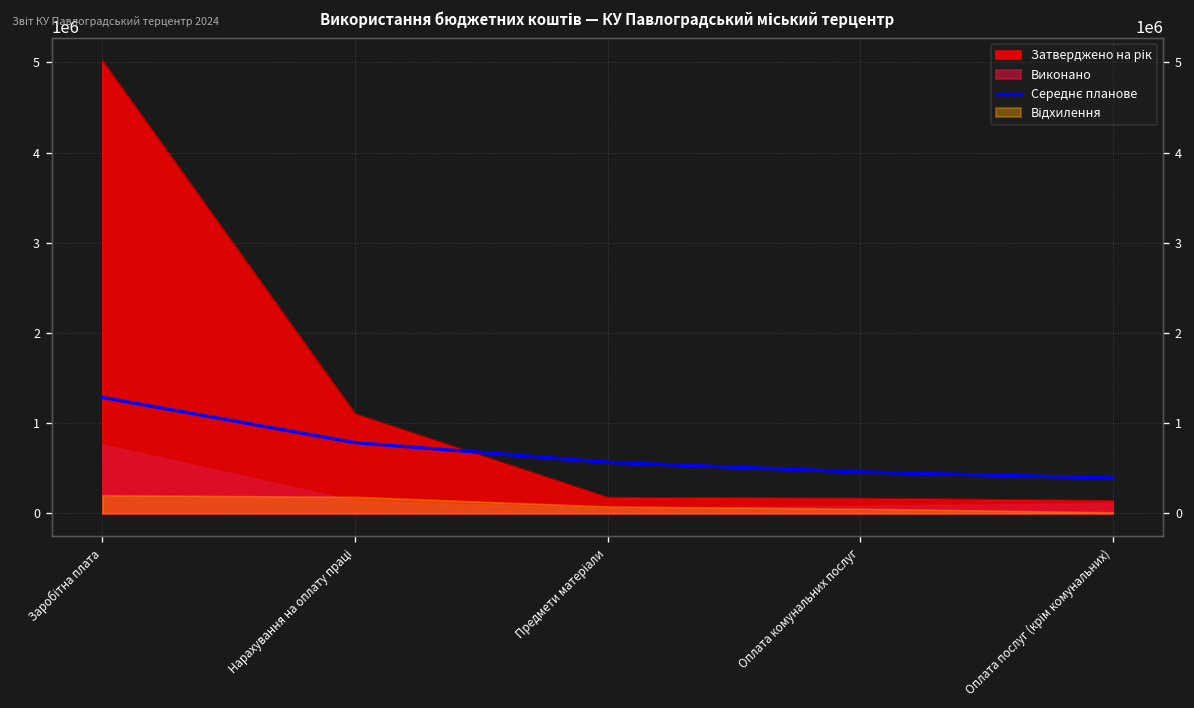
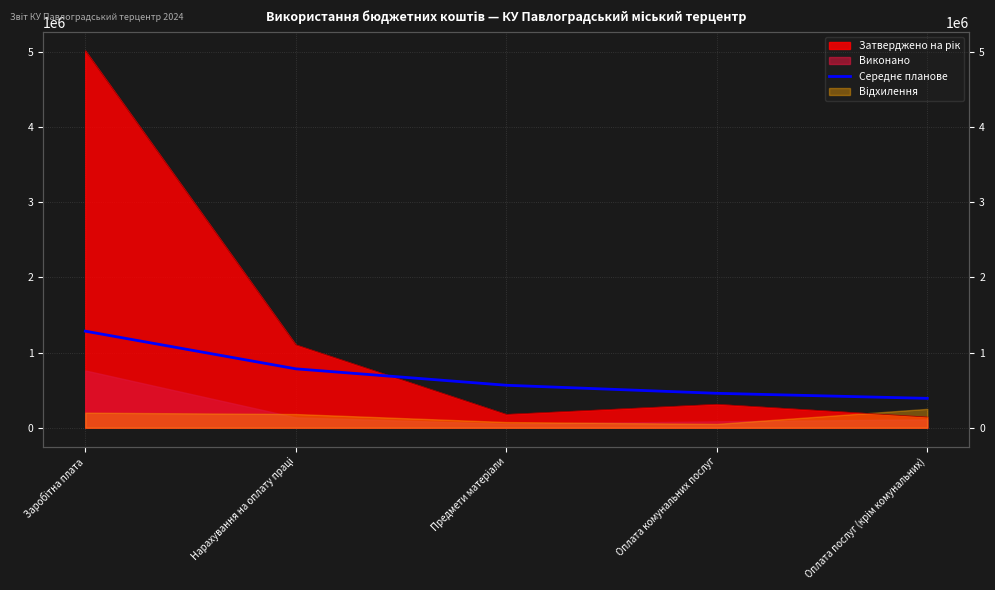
  {
    "Затверджено на рік": {
      "Заробітна плата": 5000000,
      "Нарахування на оплату праці": 1100000,
      "Предмети матеріали": 200000,
-     "Оплата комунальних послуг": 200000
+     "Оплата комунальних послуг": 300000
    },
    "Середнє планове": {
      "Заробітна плата": 1300000,
      "Нарахування на оплату праці": 800000,
      "Предмети матеріали": 600000,
      "Оплата комунальних послуг": 500000,
      "Оплата послуг (крім комунальних)": 400000
    },
    "Виконано": {
      "Заробітна плата": 800000,
      "Нарахування на оплату праці": 100000,
      "Оплата комунальних послуг": 100000
    },
    "Відхилення": {
      "Заробітна плата": 200000,
      "Нарахування на оплату праці": 200000,
      "Оплата комунальних послуг": 100000,
-     "Оплата послуг (крім комунальних)": 0
+     "Оплата послуг (крім комунальних)": 300000
    }
  }
